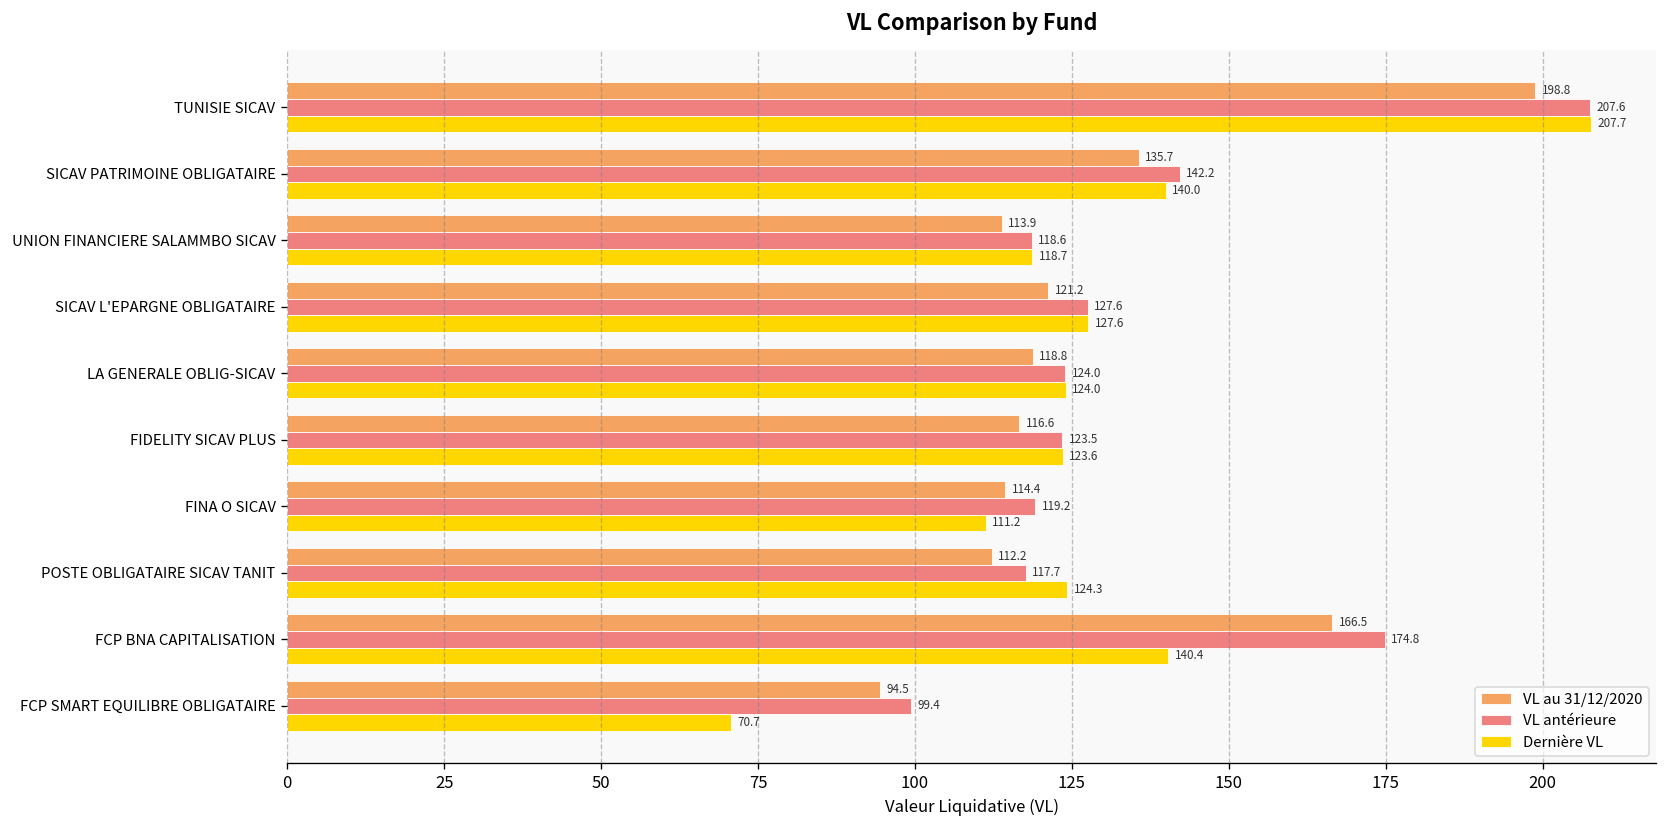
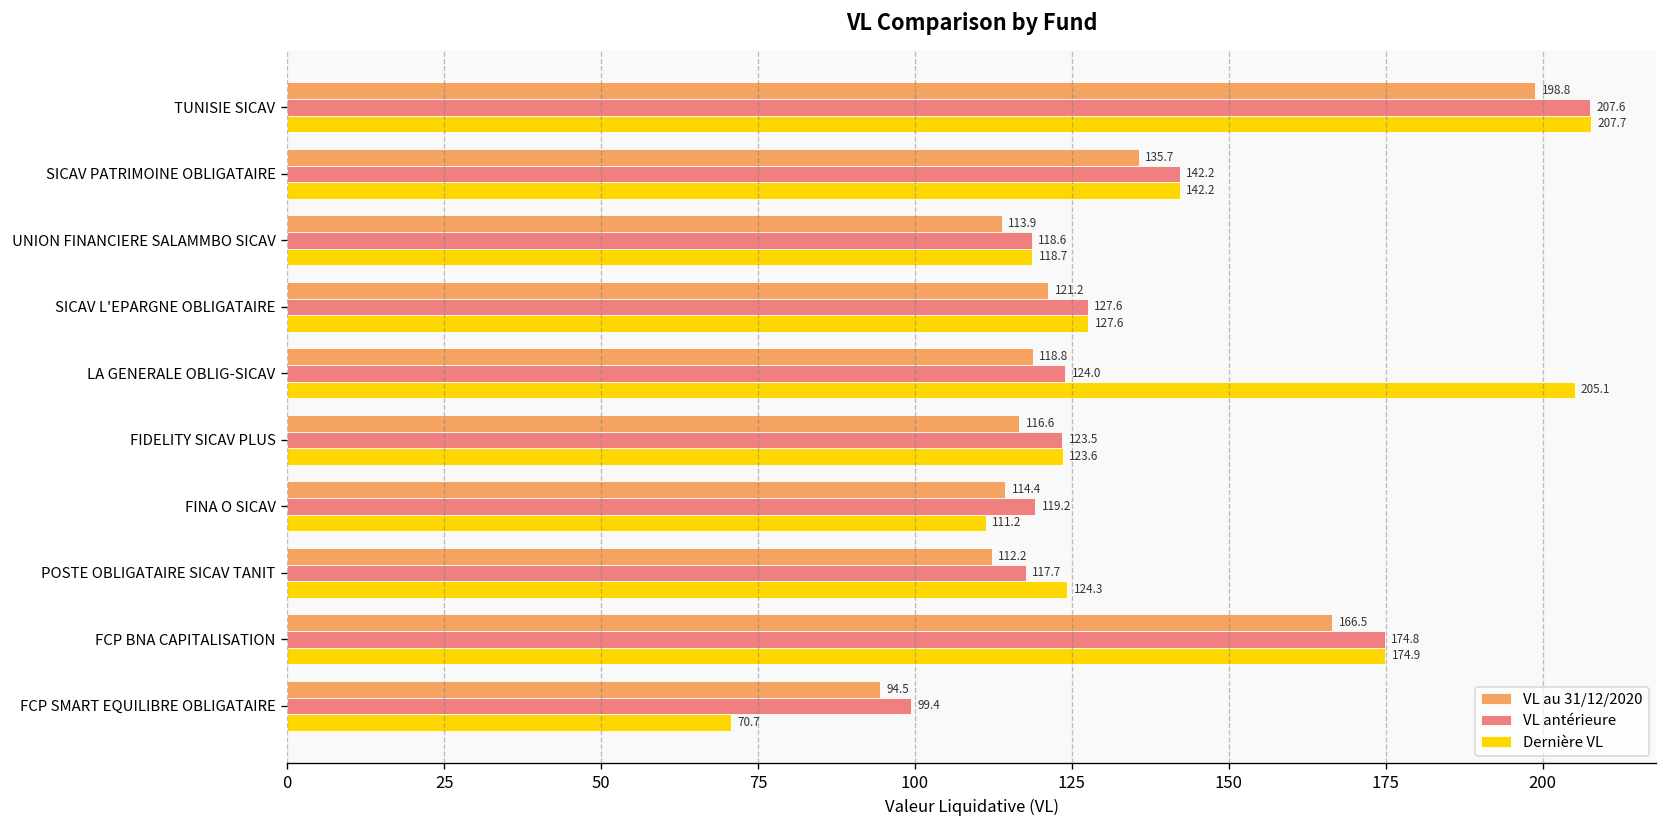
  {
    "Dernière VL": {
      "TUNISIE SICAV": 207.7,
-     "SICAV PATRIMOINE OBLIGATAIRE": 140.0,
+     "SICAV PATRIMOINE OBLIGATAIRE": 142.2,
      "UNION FINANCIERE SALAMMBO SICAV": 118.7,
      "SICAV L'EPARGNE OBLIGATAIRE": 127.6,
-     "LA GENERALE OBLIG-SICAV": 124.0,
+     "LA GENERALE OBLIG-SICAV": 205.1,
      "FIDELITY SICAV PLUS": 123.6,
      "FINA O SICAV": 111.2,
      "POSTE OBLIGATAIRE SICAV TANIT": 124.3,
-     "FCP BNA CAPITALISATION": 140.4,
+     "FCP BNA CAPITALISATION": 174.9,
      "FCP SMART EQUILIBRE OBLIGATAIRE": 70.7
    }
  }
